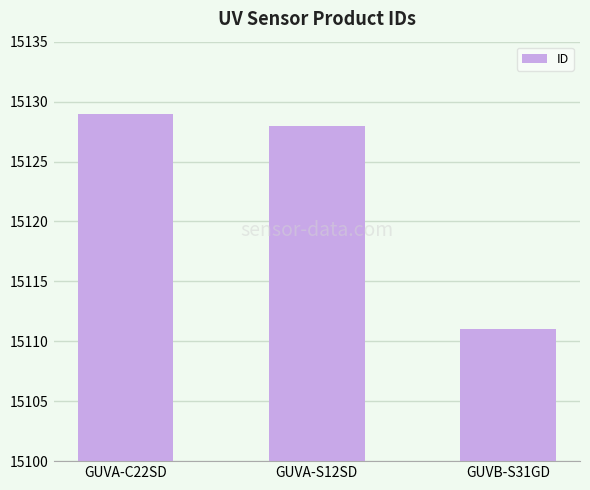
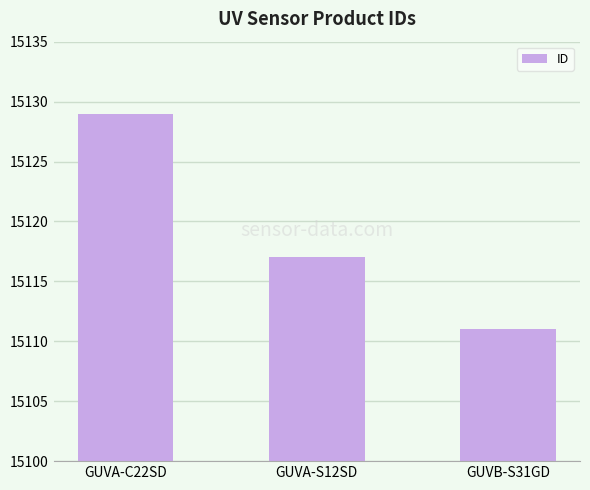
  {
    "GUVA-C22SD": 15129,
-   "GUVA-S12SD": 15128,
+   "GUVA-S12SD": 15117,
    "GUVB-S31GD": 15111
  }
